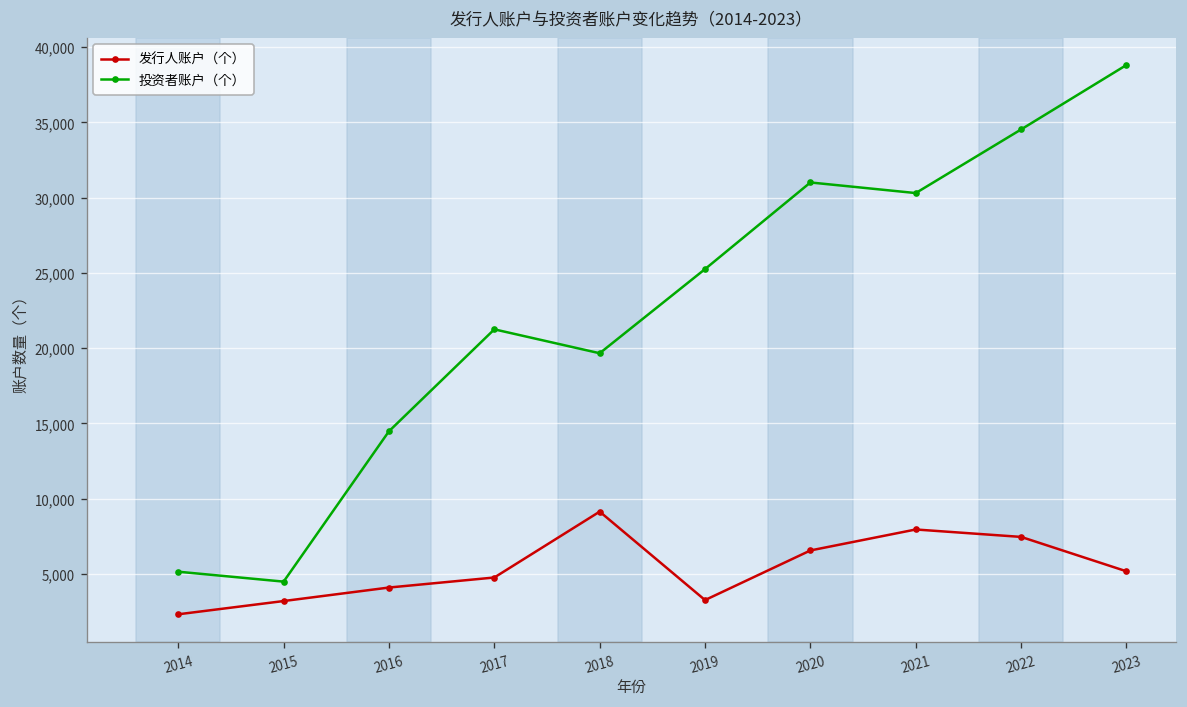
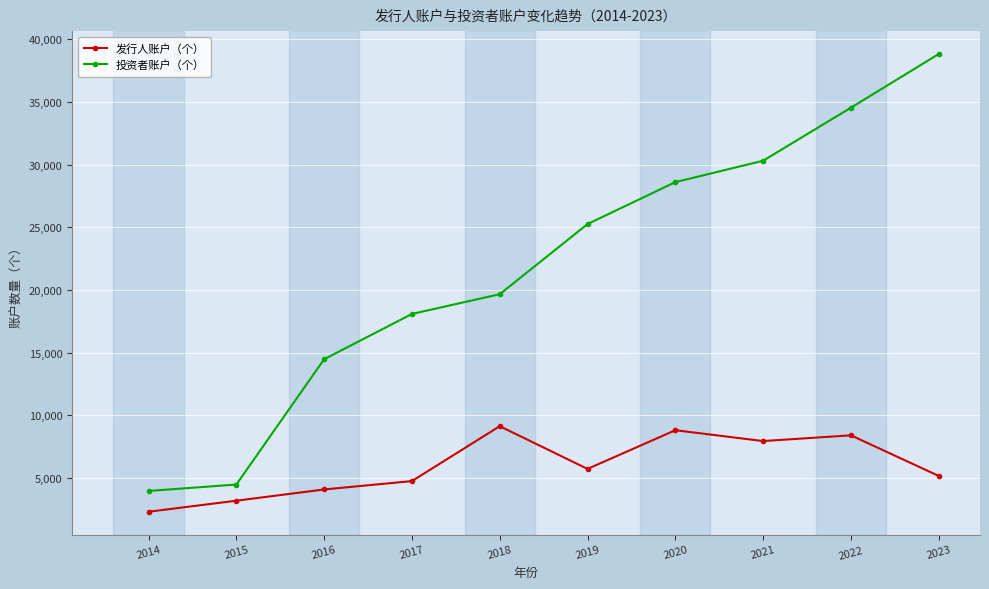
  {
    "发行人账户（个）": {
      "2014": "2,300",
      "2015": "3,200",
      "2016": "4,100",
      "2017": "4,800",
      "2018": "9,100",
-     "2019": "3,300",
-     "2020": "6,500",
+     "2019": "5,700",
+     "2020": "8,800",
      "2021": "7,900",
-     "2022": "7,400",
+     "2022": "8,400",
      "2023": "5,200"
    },
    "投资者账户（个）": {
-     "2014": "5,100",
+     "2014": "4,000",
      "2015": "4,500",
      "2016": "14,500",
-     "2017": "21,200",
+     "2017": "18,100",
      "2018": "19,700",
      "2019": "25,300",
-     "2020": "31,000",
+     "2020": "28,600",
      "2021": "30,300",
      "2022": "34,500",
      "2023": "38,800"
    }
  }
